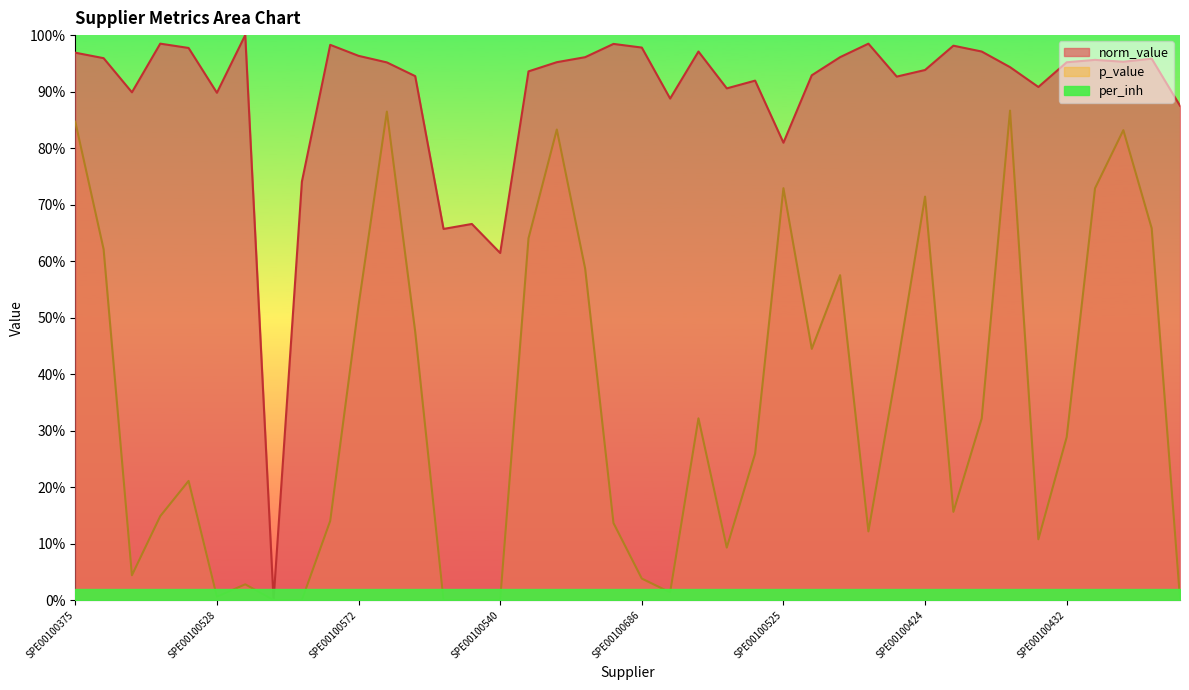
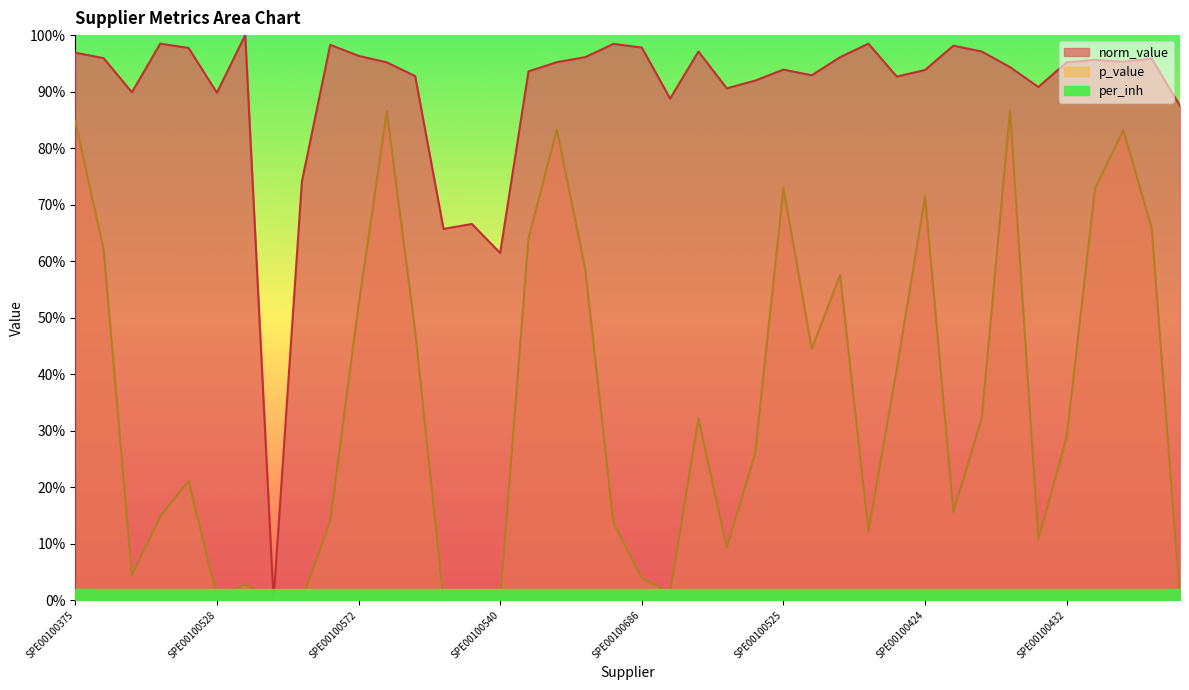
  {
    "norm_value": {
      "SPE00100375": "97%",
      "SPE00100528": "90%",
      "SPE00100572": "96%",
      "SPE00100540": "61%",
      "SPE00100686": "98%",
-     "SPE00100525": "81%",
+     "SPE00100525": "94%",
      "SPE00100424": "94%"
    },
    "p_value": {
      "SPE00100375": "85%",
      "SPE00100528": "1%",
      "SPE00100572": "52%",
      "SPE00100540": "0%",
      "SPE00100686": "4%",
      "SPE00100525": "73%",
      "SPE00100424": "71%",
      "SPE00100432": "29%"
    },
    "per_inh": {
      "SPE00100375": "2%",
      "SPE00100528": "2%",
      "SPE00100572": "2%",
      "SPE00100540": "2%",
      "SPE00100686": "2%",
      "SPE00100525": "2%",
      "SPE00100424": "2%",
      "SPE00100432": "2%"
    }
  }
